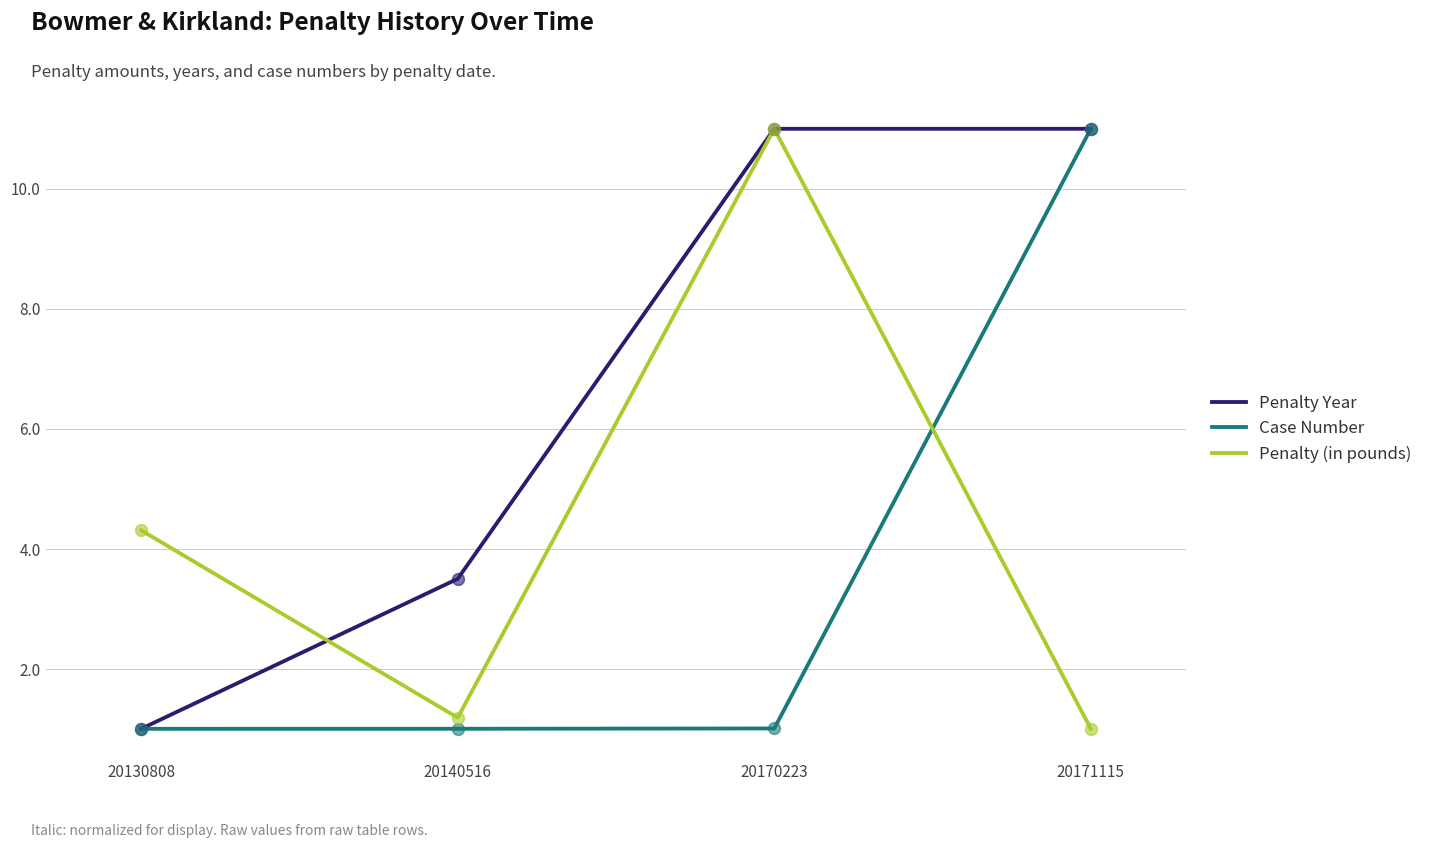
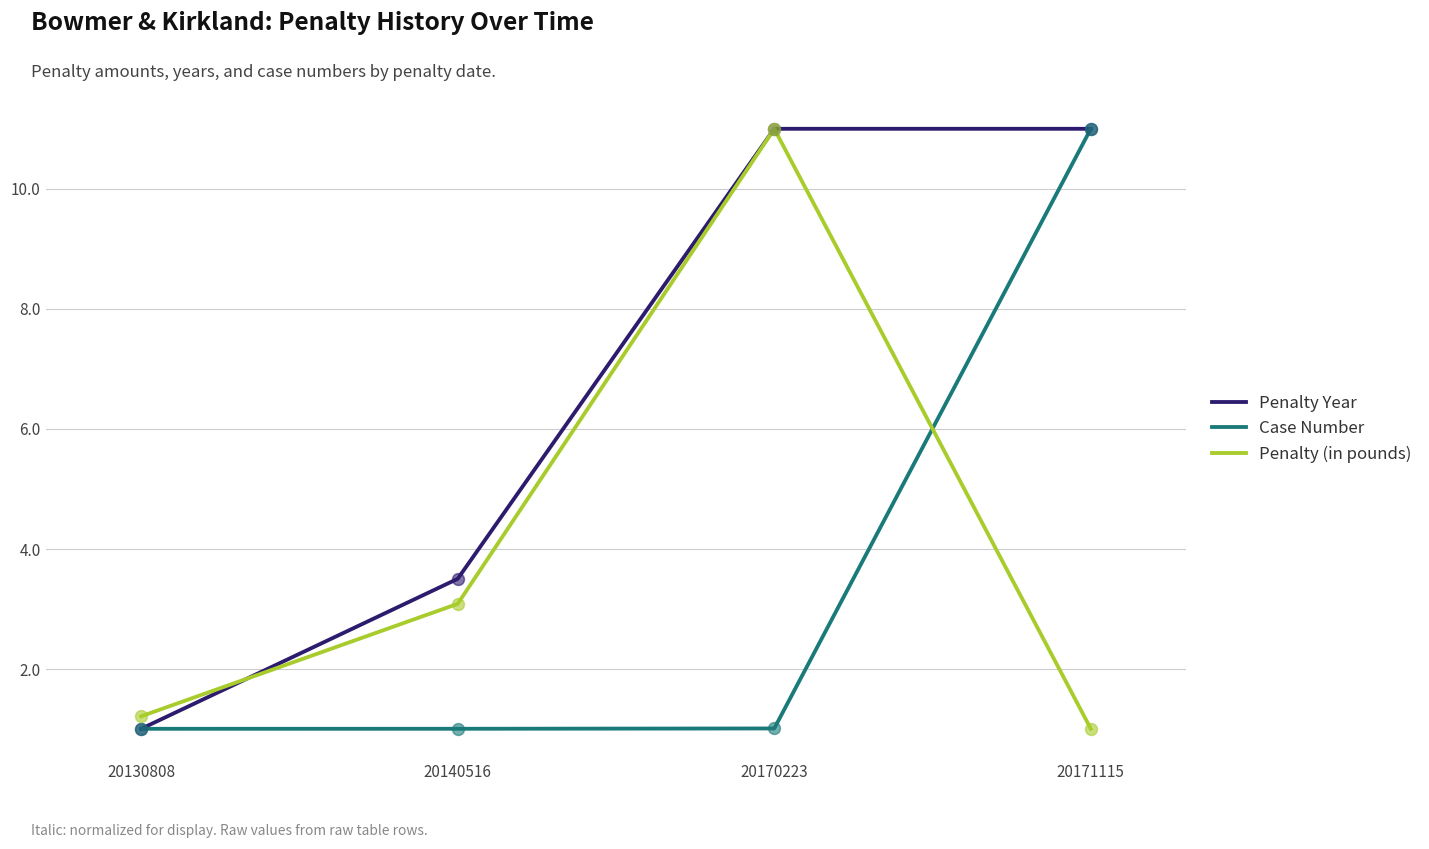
  {
    "Penalty Year": {
      "20140516": 3.5
    },
    "Case Number": {
      "20140516": 1.0,
      "20170223": 1.0
    },
    "Penalty (in pounds)": {
-     "20130808": 4.3,
-     "20140516": 1.2,
+     "20130808": 1.2,
+     "20140516": 3.1,
      "20171115": 1.0
    }
  }
